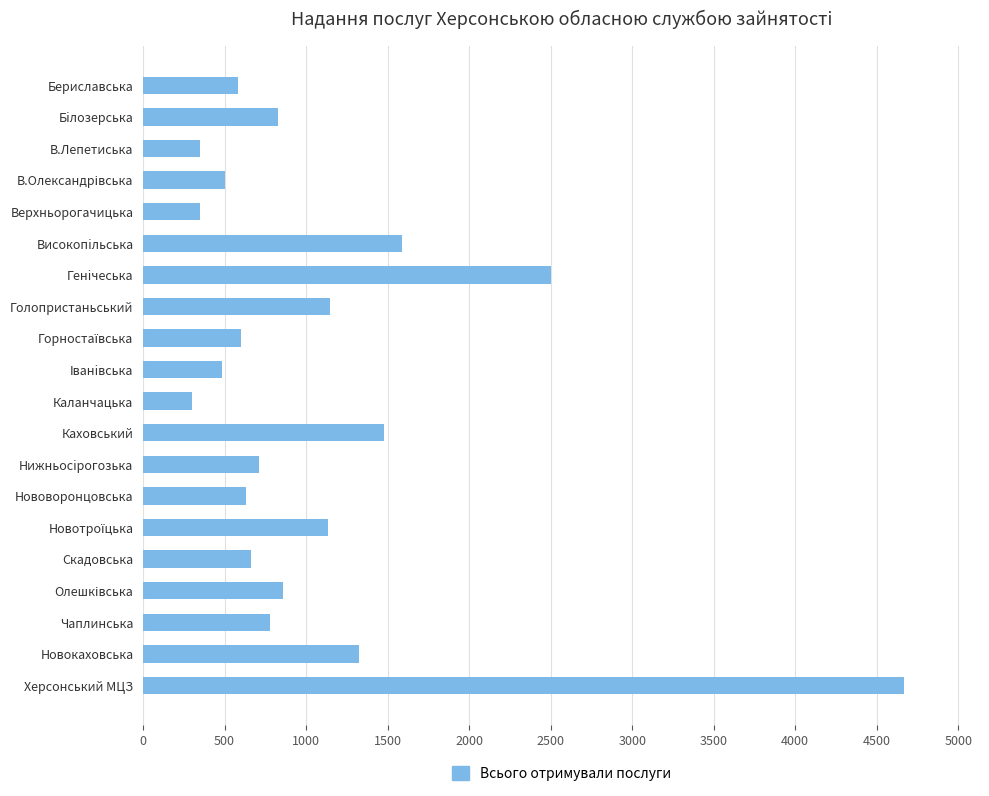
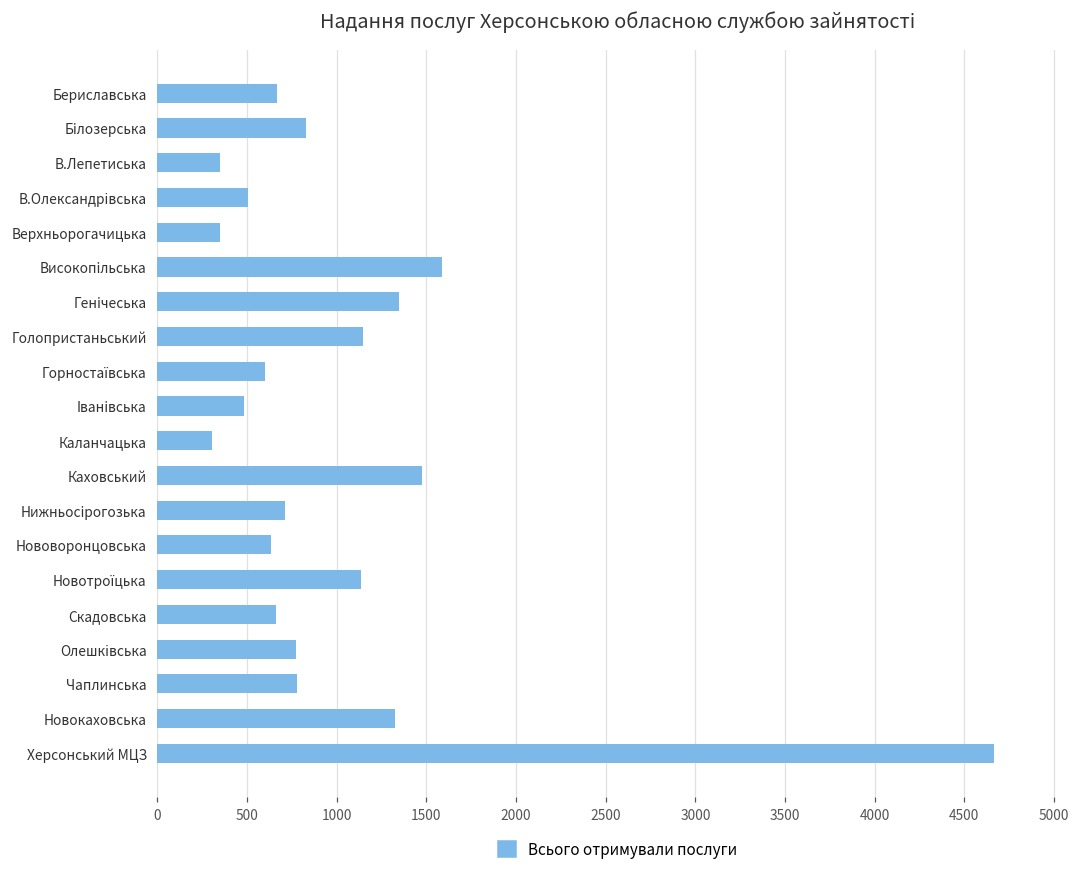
  {
-   "Бериславська": 580,
+   "Бериславська": 670,
    "Бiлозерська": 830,
    "В.Лепетиська": 350,
    "В.Олександрівська": 500,
    "Верхньорогачицька": 350,
    "Високопiльська": 1590,
-   "Генiчеська": 2500,
+   "Генiчеська": 1350,
    "Голопристаньський": 1140,
    "Горностаївська": 600,
    "Iванiвська": 480,
    "Каланчацька": 300,
    "Каховський": 1480,
    "Hижньосiрогозька": 710,
    "Hововоронцовська": 630,
    "Hовотроїцька": 1140,
    "Скадовська": 660,
-   "Олешківська": 860,
+   "Олешківська": 770,
    "Чаплинська": 780,
    "Hовокаховська": 1330,
    "Херсонський МЦЗ": 4670
  }
